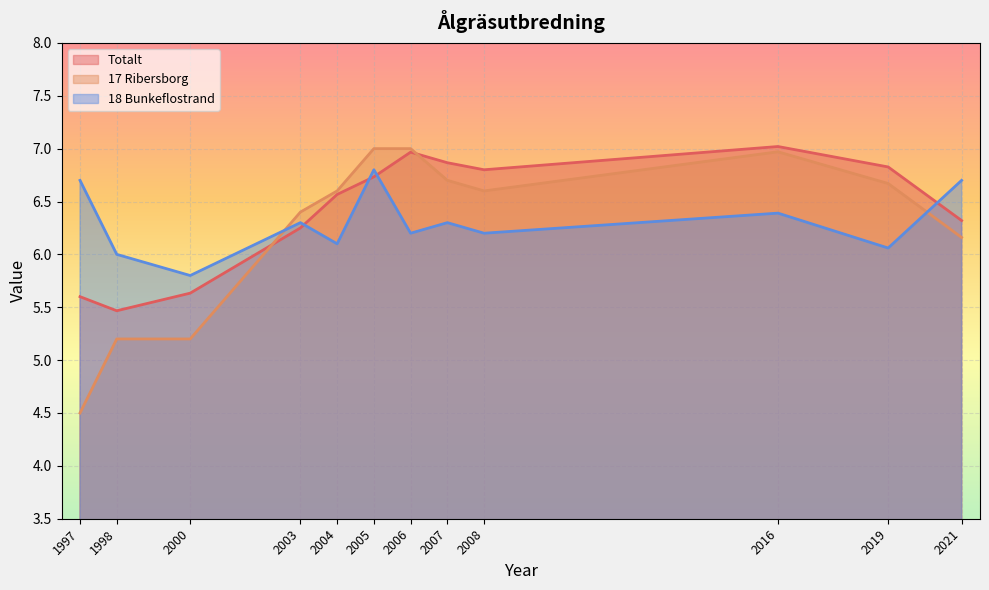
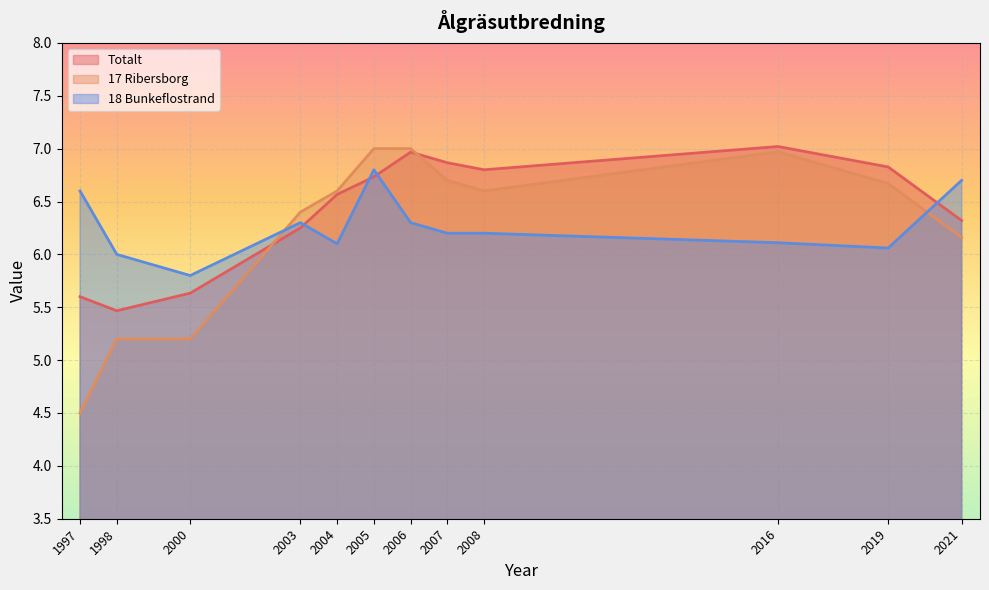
  {
    "18 Bunkeflostrand": {
-     "1997": 6.7,
+     "1997": 6.6,
      "1998": 6.00,
      "2000": 5.80,
      "2003": 6.30,
      "2004": 6.10,
      "2005": 6.80,
-     "2006": 6.2,
-     "2007": 6.3,
+     "2006": 6.3,
+     "2007": 6.2,
      "2008": 6.20,
-     "2016": 6.39,
+     "2016": 6.11,
      "2019": 6.06,
      "2021": 6.70
    }
  }
